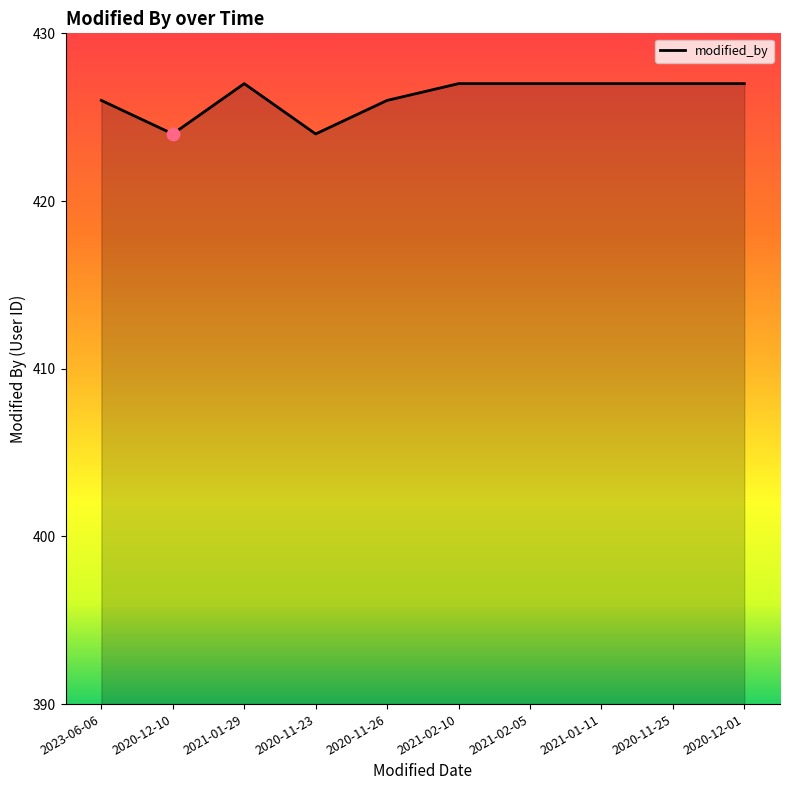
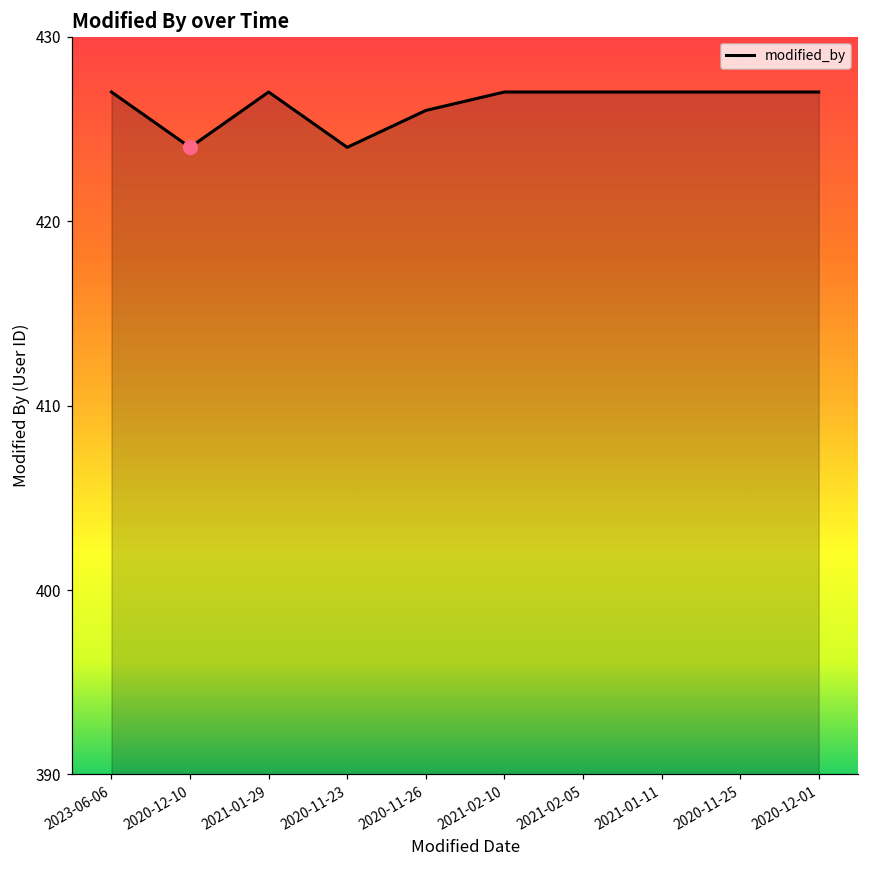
  {
    "modified_by": {
-     "2023-06-06": 426,
+     "2023-06-06": 427,
      "2021-01-29": 427,
      "2020-11-23": 424,
      "2020-11-26": 426,
      "2021-02-10": 427,
      "2021-02-05": 427,
      "2021-01-11": 427,
      "2020-11-25": 427,
      "2020-12-01": 427
    }
  }
